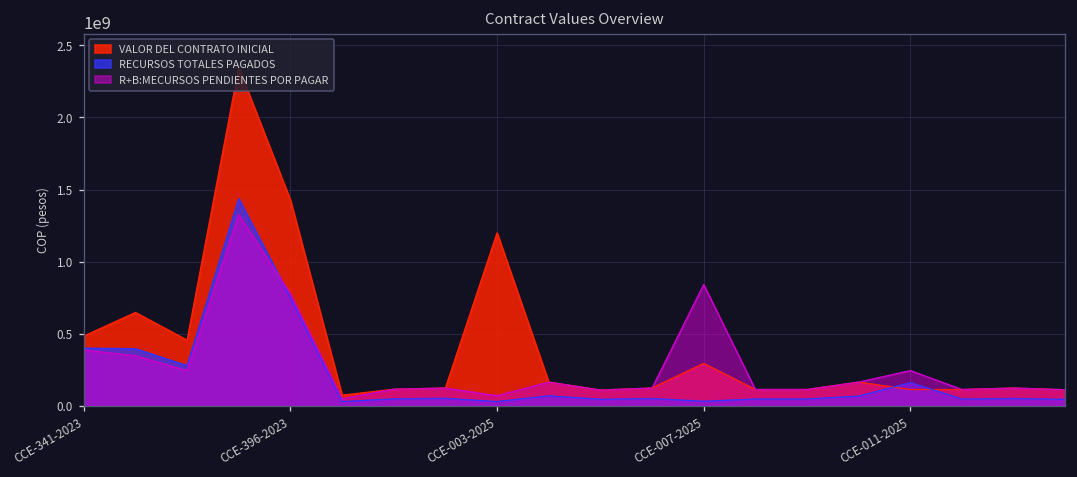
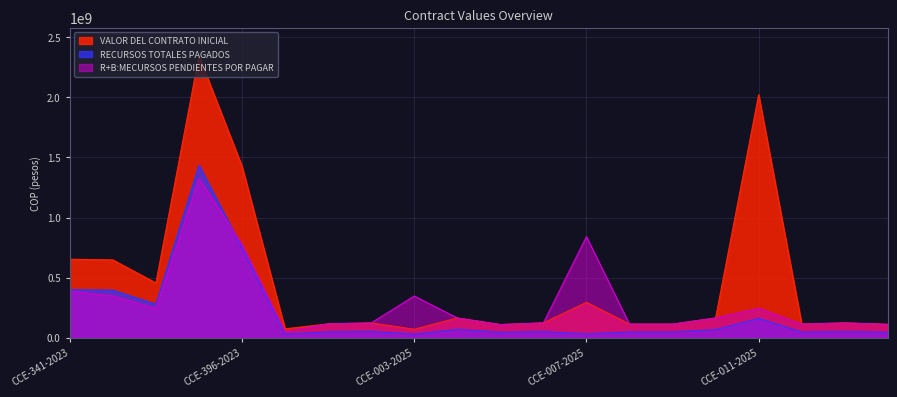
  {
    "VALOR DEL CONTRATO INICIAL": {
-     "CCE-341-2023": 480000000,
+     "CCE-341-2023": 650000000,
      "CCE-396-2023": 1430000000,
-     "CCE-003-2025": 1200000000,
+     "CCE-003-2025": 70000000,
      "CCE-007-2025": 290000000,
-     "CCE-011-2025": 110000000
+     "CCE-011-2025": 2020000000
    },
    "RECURSOS TOTALES PAGADOS": {
      "CCE-396-2023": 750000000,
      "CCE-003-2025": 30000000,
      "CCE-007-2025": 30000000,
      "CCE-011-2025": 160000000
    },
    "R+B:MECURSOS PENDIENTES POR PAGAR": {
      "CCE-396-2023": 780000000,
-     "CCE-003-2025": 70000000,
+     "CCE-003-2025": 350000000,
      "CCE-007-2025": 840000000,
      "CCE-011-2025": 240000000
    }
  }
